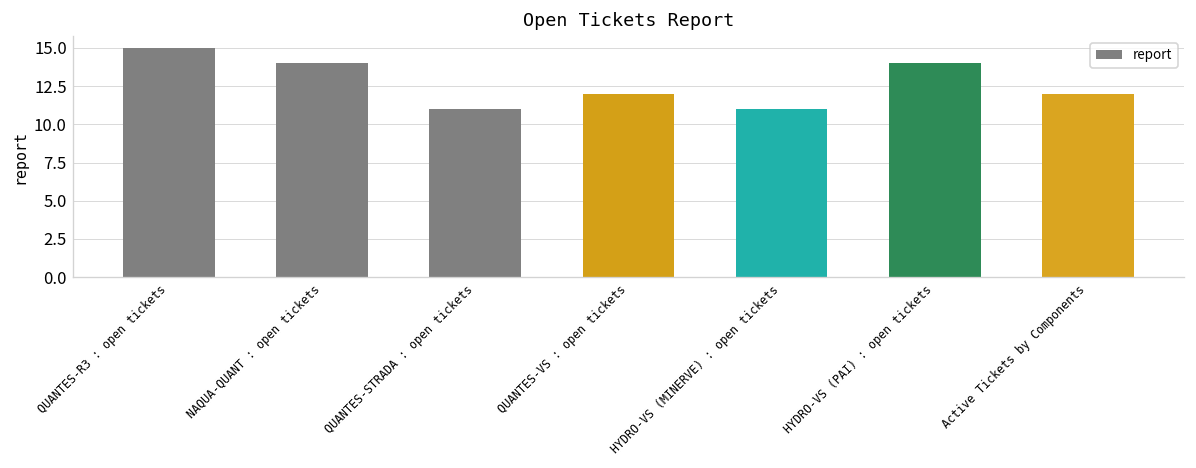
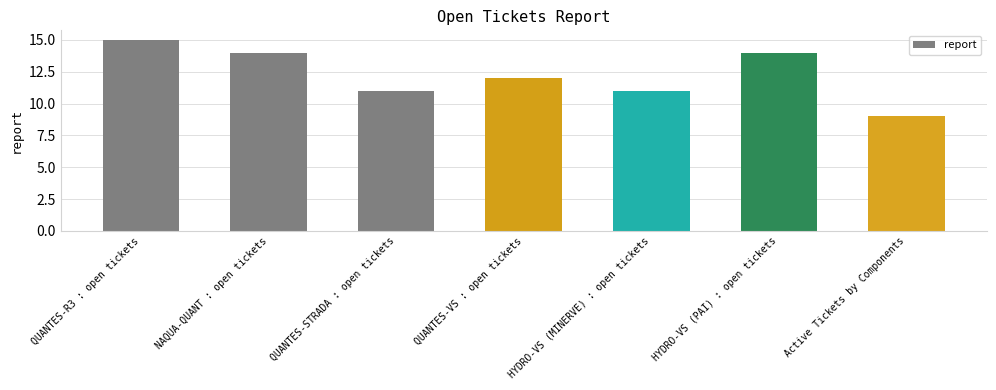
  {
    "QUANTES-R3 : open tickets": 15,
    "NAQUA-QUANT : open tickets": 14,
    "QUANTES-STRADA : open tickets": 11,
    "QUANTES-VS : open tickets": 12,
    "HYDRO-VS (MINERVE) : open tickets": 11,
    "HYDRO-VS (PAI) : open tickets": 14,
-   "Active Tickets by Components": 12
+   "Active Tickets by Components": 9
  }
